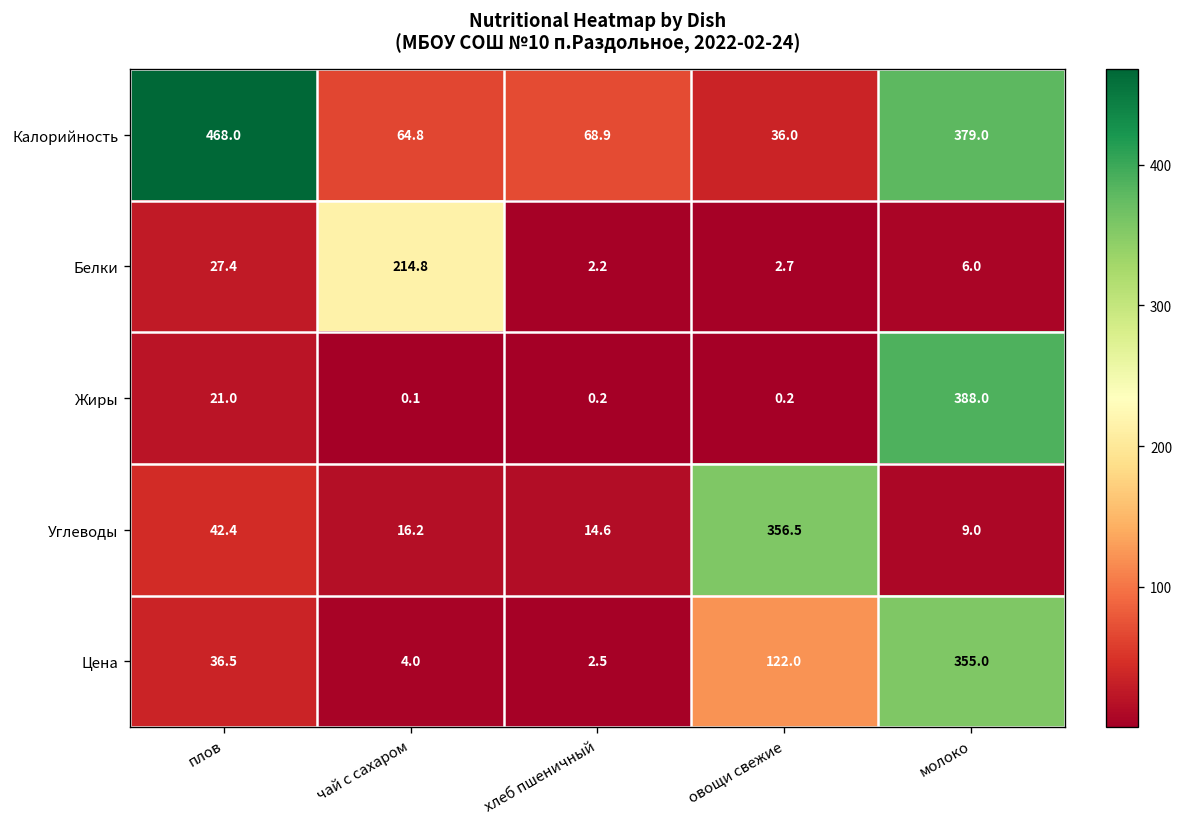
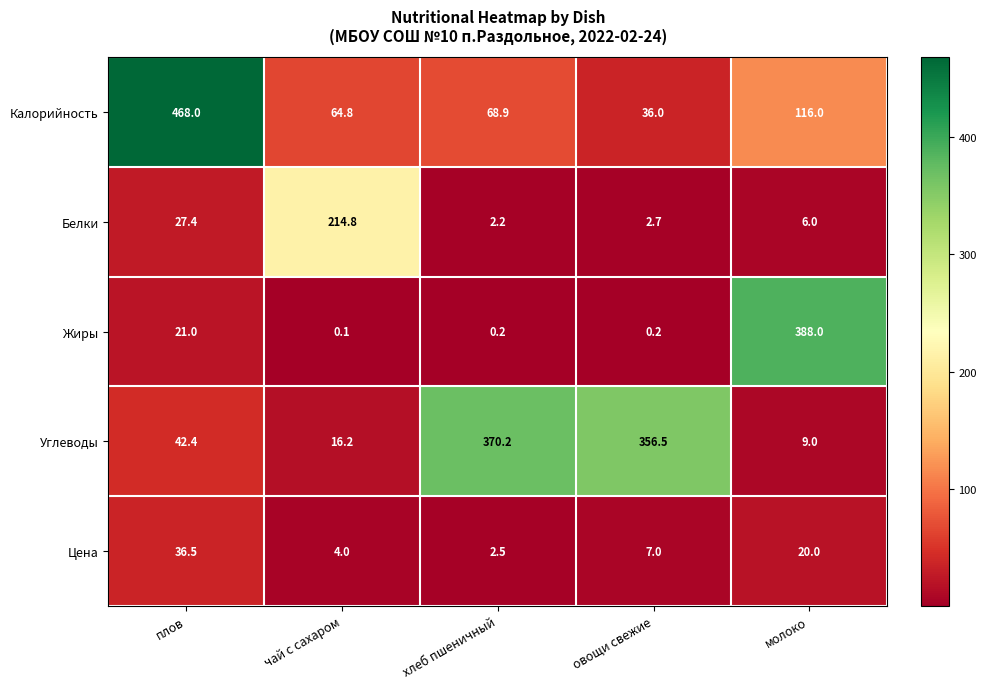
  {
    "Калорийность": {
      "плов": 468.0,
      "чай с сахаром": 64.8,
      "хлеб пшеничный": 68.9,
      "овощи свежие": 36.0,
-     "молоко": 379.0
+     "молоко": 116.0
    },
    "Белки": {
      "плов": 27.4,
      "чай с сахаром": 214.8,
      "хлеб пшеничный": 2.2,
      "овощи свежие": 2.7,
      "молоко": 6.0
    },
    "Жиры": {
      "плов": 21.0,
      "чай с сахаром": 0.1,
      "хлеб пшеничный": 0.2,
      "овощи свежие": 0.2,
      "молоко": 388.0
    },
    "Углеводы": {
      "плов": 42.4,
      "чай с сахаром": 16.2,
-     "хлеб пшеничный": 14.6,
+     "хлеб пшеничный": 370.2,
      "овощи свежие": 356.5,
      "молоко": 9.0
    },
    "Цена": {
      "плов": 36.5,
      "чай с сахаром": 4.0,
      "хлеб пшеничный": 2.5,
-     "овощи свежие": 122.0,
-     "молоко": 355.0
+     "овощи свежие": 7.0,
+     "молоко": 20.0
    }
  }
